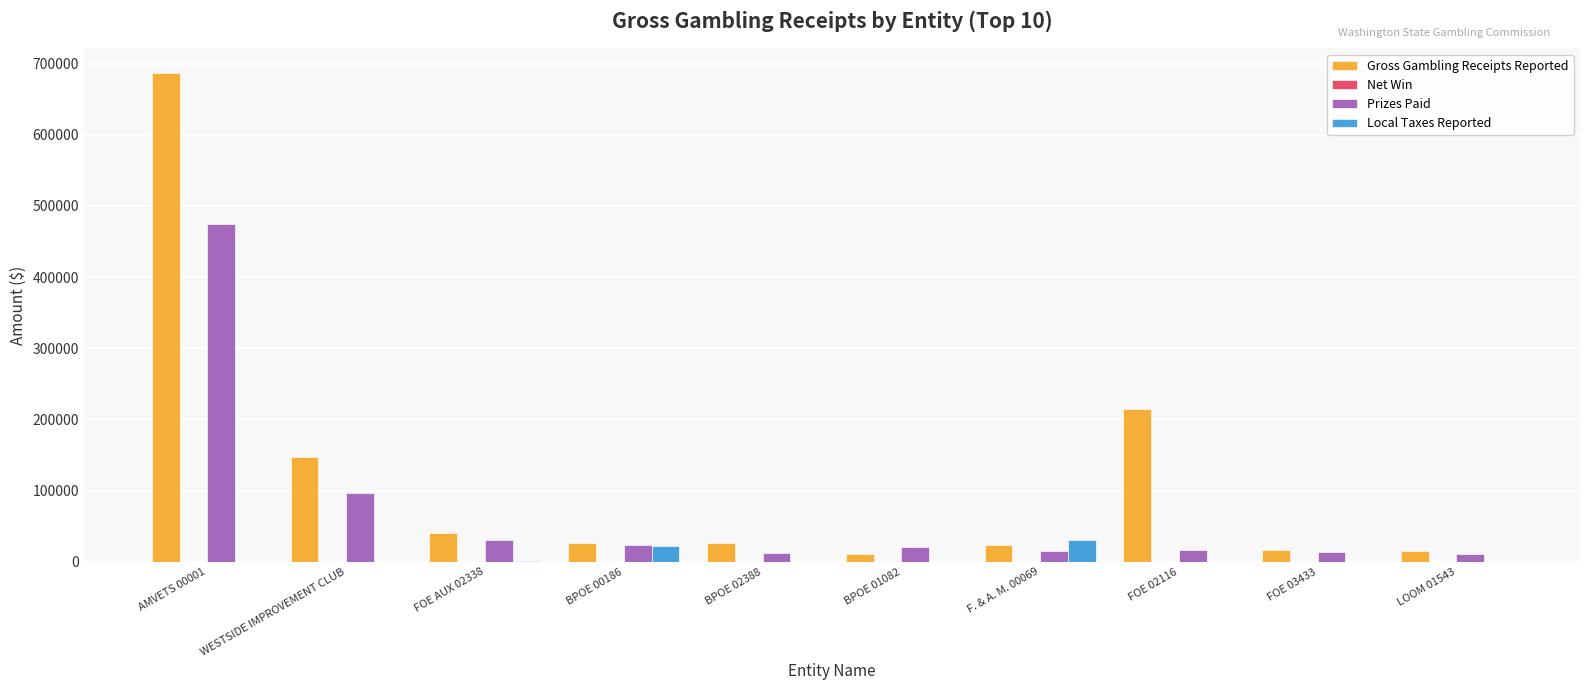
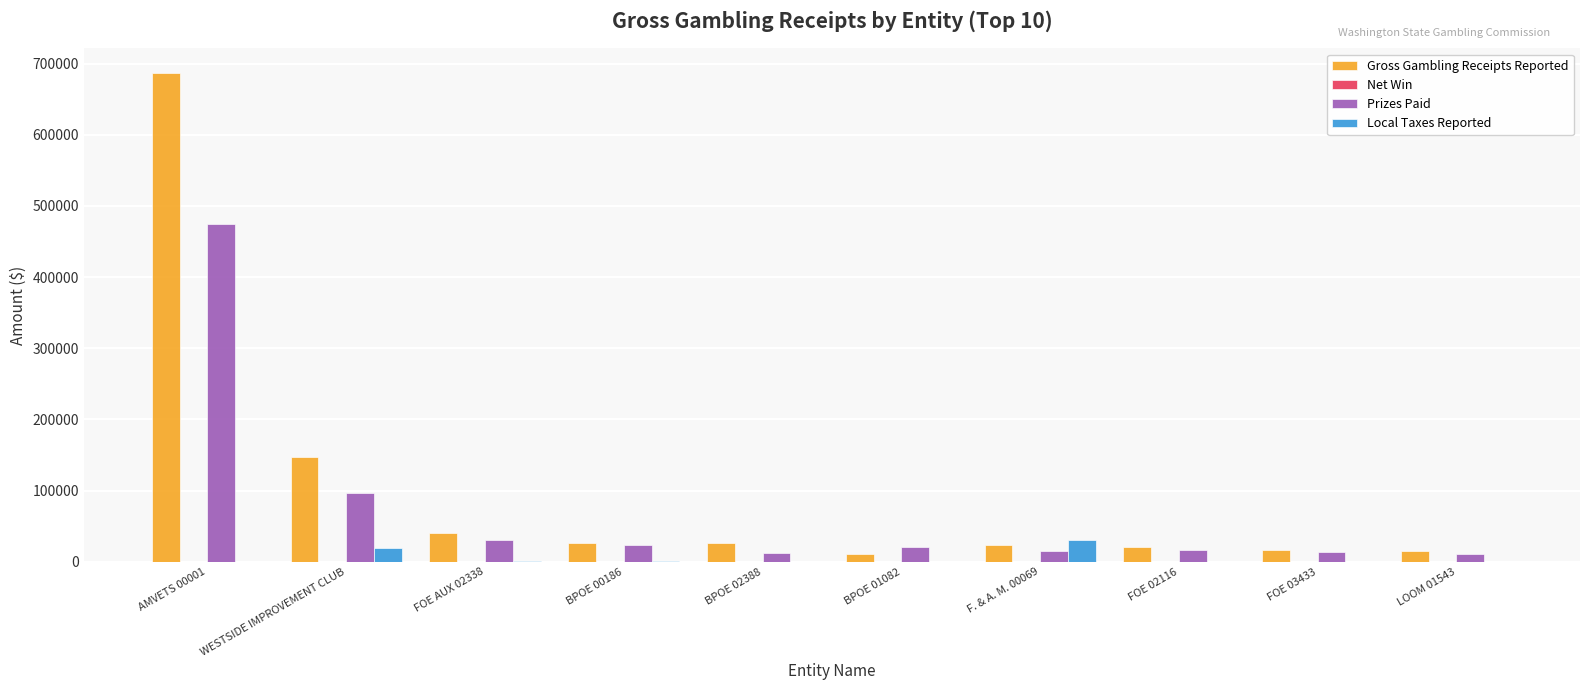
  {
    "Gross Gambling Receipts Reported": {
      "AMVETS 00001": 690000,
      "WESTSIDE IMPROVEMENT CLUB": 150000,
      "FOE AUX 02338": 40000,
      "BPOE 00186": 30000,
      "BPOE 02388": 30000,
      "BPOE 01082": 10000,
      "F. & A. M. 00069": 20000,
-     "FOE 02116": 210000,
+     "FOE 02116": 20000,
      "FOE 03433": 20000,
      "LOOM 01543": 20000
    },
    "Net Win": {
      "AMVETS 00001": 0,
      "WESTSIDE IMPROVEMENT CLUB": 0,
      "FOE AUX 02338": 0,
      "BPOE 00186": 0,
      "BPOE 02388": 0,
      "BPOE 01082": 0,
      "F. & A. M. 00069": 0,
      "FOE 02116": 0,
      "FOE 03433": 0,
      "LOOM 01543": 0
    },
    "Prizes Paid": {
      "AMVETS 00001": 480000,
      "WESTSIDE IMPROVEMENT CLUB": 100000,
      "FOE AUX 02338": 30000,
      "BPOE 00186": 20000,
      "BPOE 02388": 10000,
      "BPOE 01082": 20000,
      "F. & A. M. 00069": 20000,
      "FOE 02116": 20000,
      "FOE 03433": 10000,
      "LOOM 01543": 10000
    },
    "Local Taxes Reported": {
      "AMVETS 00001": 0,
-     "WESTSIDE IMPROVEMENT CLUB": 0,
-     "BPOE 00186": 20000,
+     "WESTSIDE IMPROVEMENT CLUB": 20000,
+     "BPOE 00186": 0,
      "BPOE 02388": 0,
      "BPOE 01082": 0,
      "F. & A. M. 00069": 30000
    }
  }
